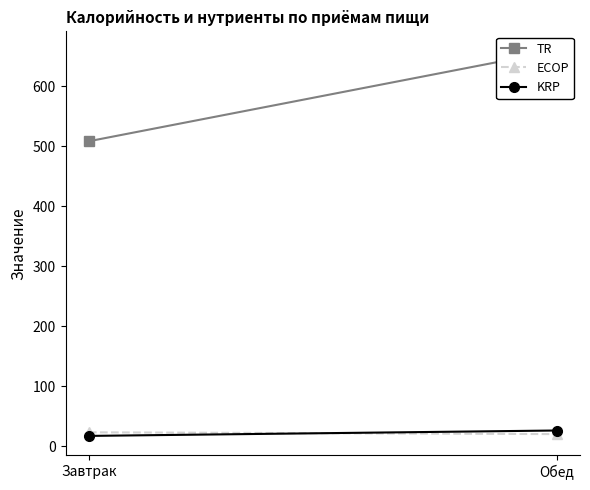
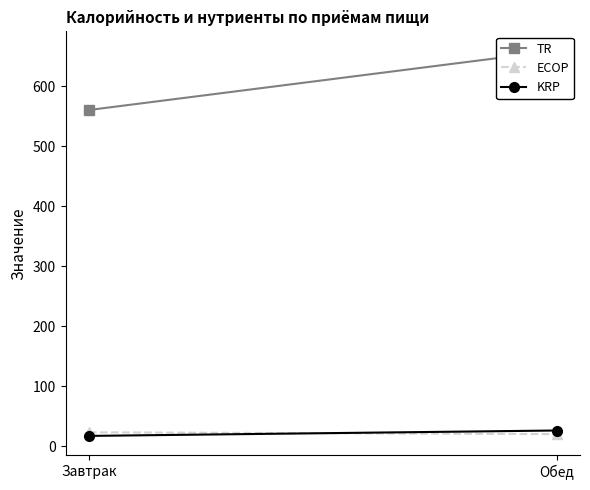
  {
    "TR": {
-     "Завтрак": 510
+     "Завтрак": 560
    },
    "ECOP": {
      "Завтрак": 20,
      "Обед": 20
    },
    "KRP": {
      "Завтрак": 20,
      "Обед": 30
    }
  }
